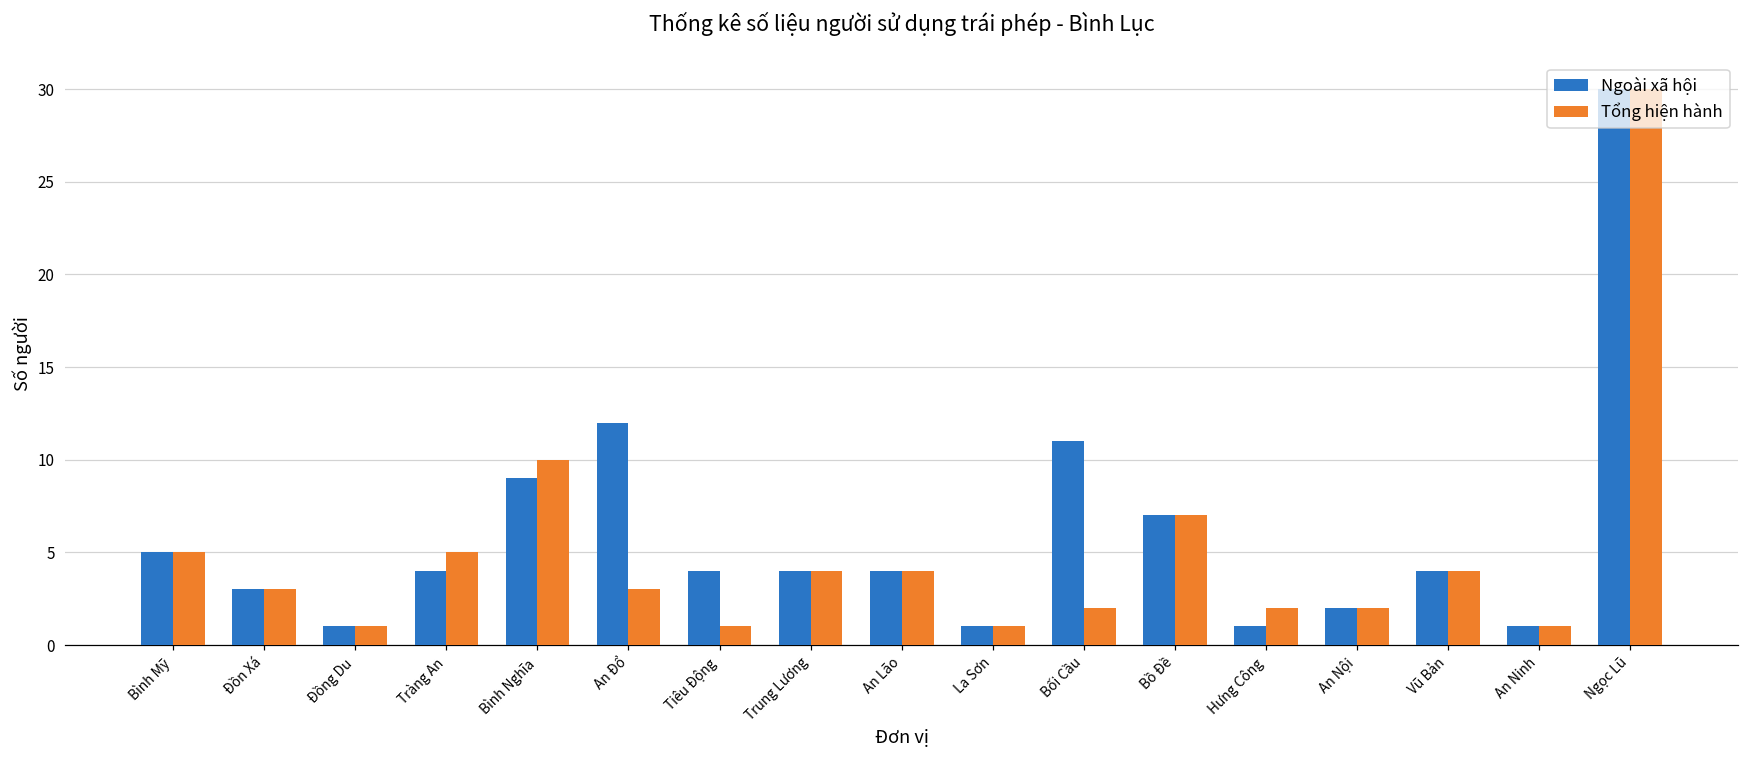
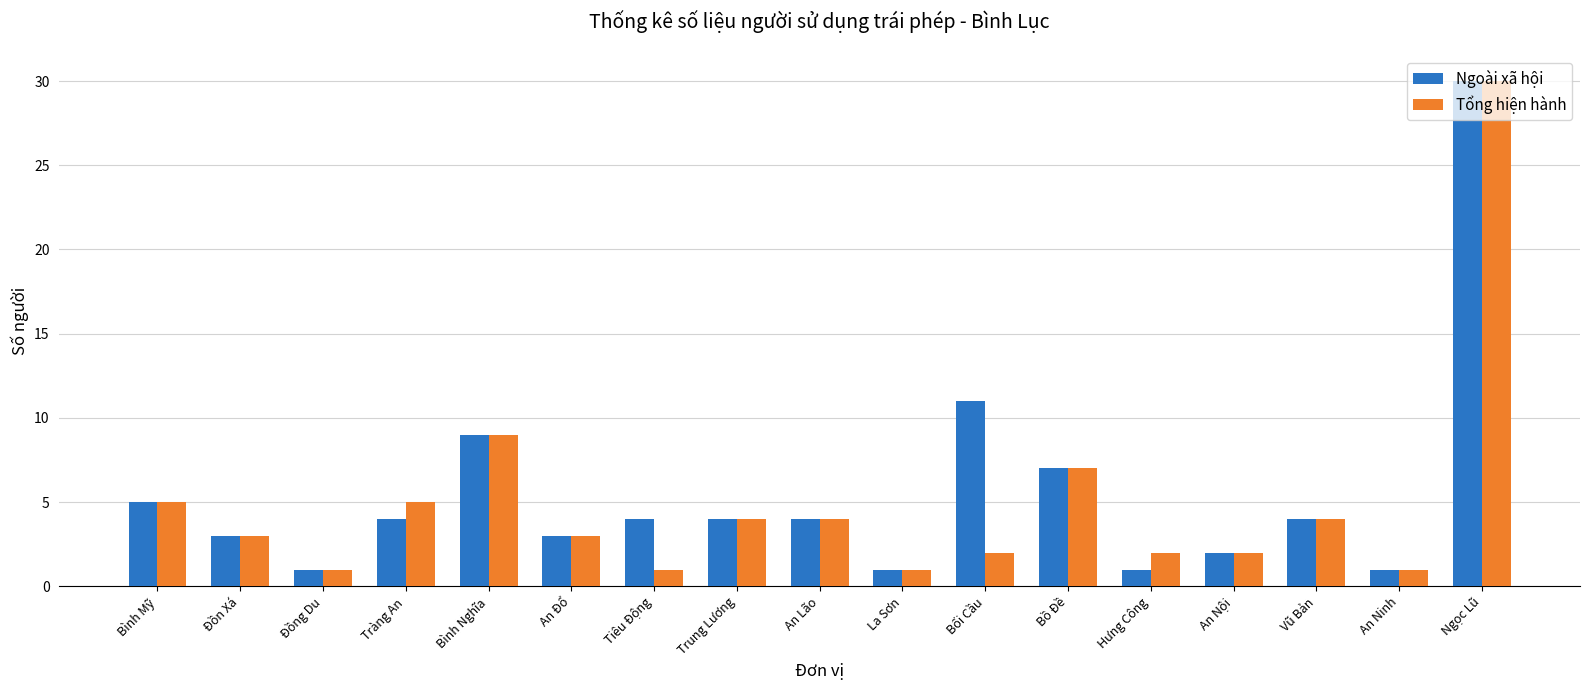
  {
    "Ngoài xã hội": {
      "Bình Mỹ": 5,
      "Đồn Xá": 3,
      "Đồng Du": 1,
      "Tràng An": 4,
      "Bình Nghĩa": 9,
-     "An Đổ": 12,
+     "An Đổ": 3,
      "Tiêu Động": 4,
      "Trung Lương": 4,
      "An Lão": 4,
      "La Sơn": 1,
      "Bối Cầu": 11,
      "Bồ Đề": 7,
      "Hưng Công": 1,
      "An Nội": 2,
      "Vũ Bản": 4,
      "An Ninh": 1
    },
    "Tổng hiện hành": {
      "Bình Mỹ": 5,
      "Đồn Xá": 3,
      "Đồng Du": 1,
      "Tràng An": 5,
-     "Bình Nghĩa": 10,
+     "Bình Nghĩa": 9,
      "An Đổ": 3,
      "Tiêu Động": 1,
      "Trung Lương": 4,
      "An Lão": 4,
      "La Sơn": 1,
      "Bối Cầu": 2,
      "Bồ Đề": 7,
      "Hưng Công": 2,
      "An Nội": 2,
      "Vũ Bản": 4,
      "An Ninh": 1
    }
  }
